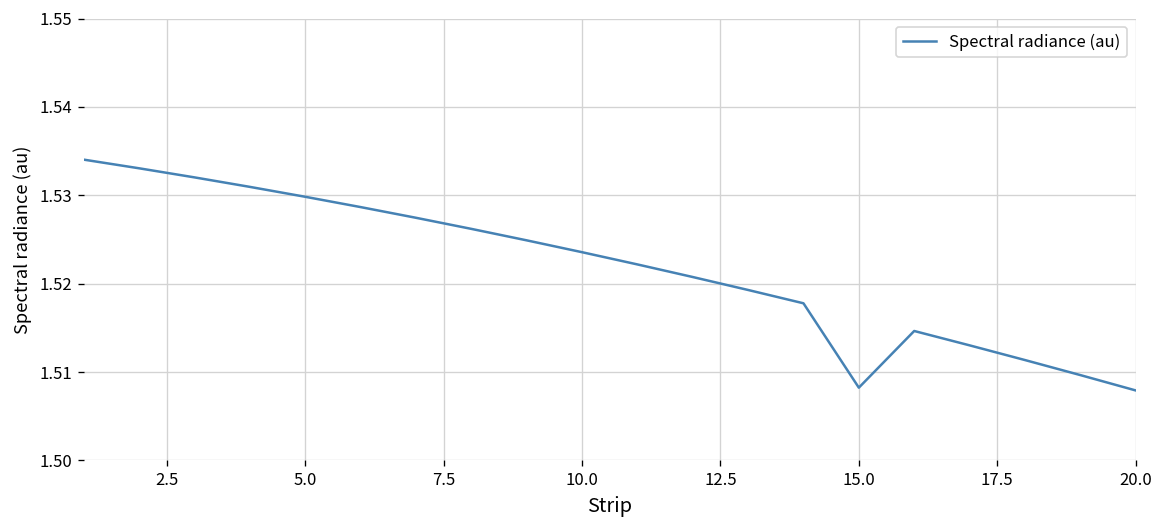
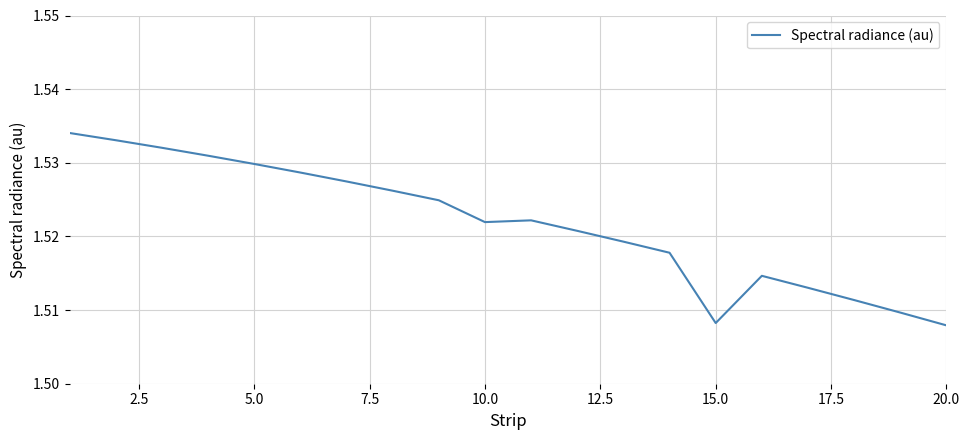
  {
    "5.0": 1.530,
-   "10.0": 1.524,
+   "10.0": 1.522,
    "15.0": 1.508,
    "20.0": 1.508
  }
